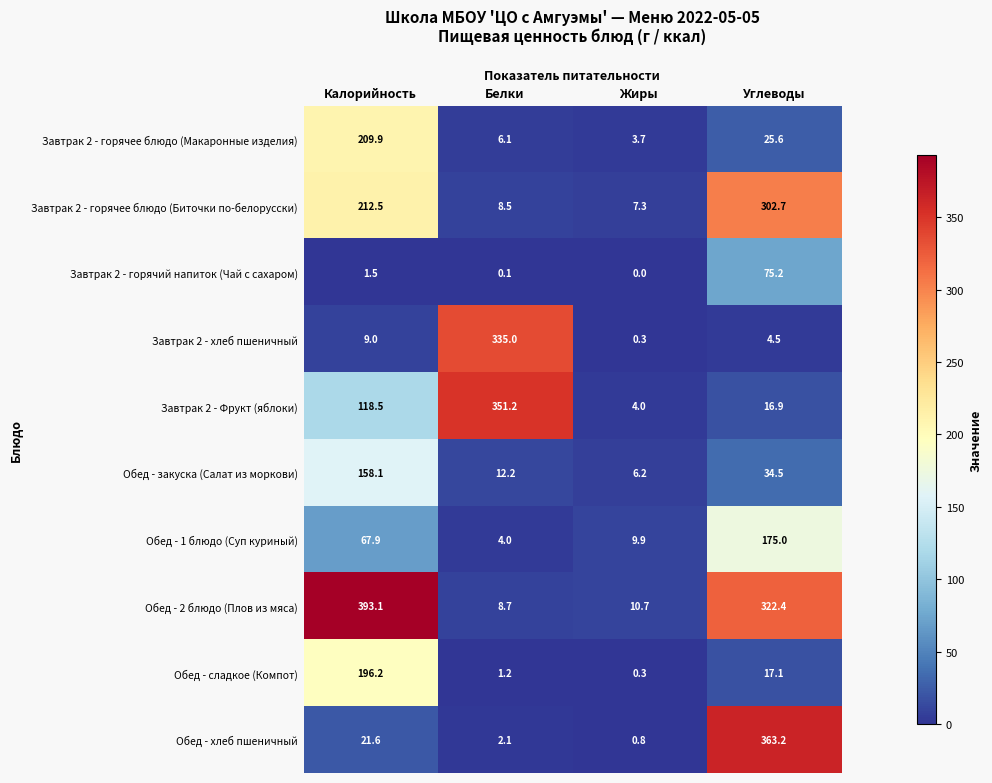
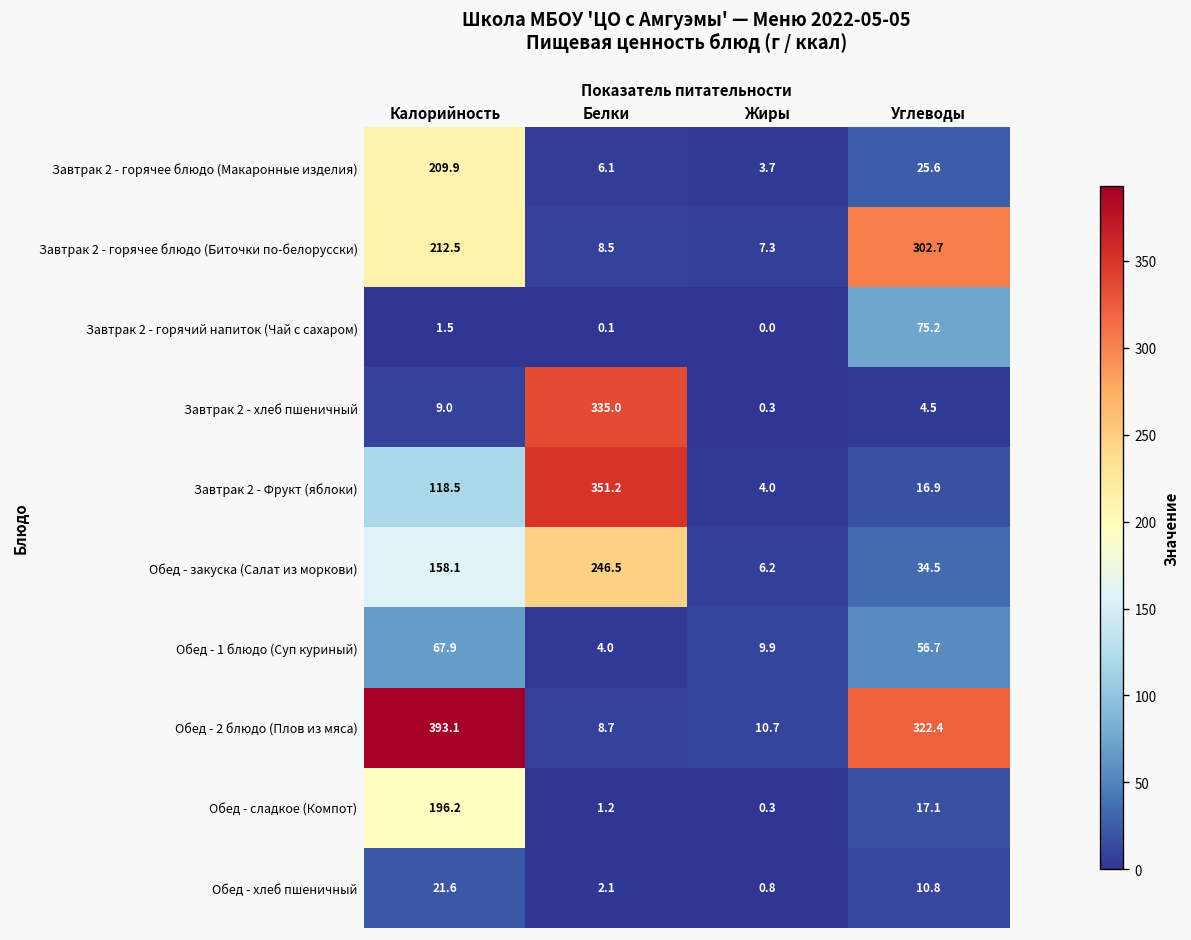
  {
    "Завтрак 2 - горячее блюдо (Макаронные изделия)": {
      "Калорийность": 209.9,
      "Белки": 6.1,
      "Жиры": 3.7,
      "Углеводы": 25.6
    },
    "Завтрак 2 - горячее блюдо (Биточки по-белорусски)": {
      "Калорийность": 212.5,
      "Белки": 8.5,
      "Жиры": 7.3,
      "Углеводы": 302.7
    },
    "Завтрак 2 - горячий напиток (Чай с сахаром)": {
      "Калорийность": 1.5,
      "Белки": 0.1,
      "Жиры": 0.0,
      "Углеводы": 75.2
    },
    "Завтрак 2 - хлеб пшеничный": {
      "Калорийность": 9.0,
      "Белки": 335.0,
      "Жиры": 0.3,
      "Углеводы": 4.5
    },
    "Завтрак 2 - Фрукт (яблоки)": {
      "Калорийность": 118.5,
      "Белки": 351.2,
      "Жиры": 4.0,
      "Углеводы": 16.9
    },
    "Обед - закуска (Салат из моркови)": {
      "Калорийность": 158.1,
-     "Белки": 12.2,
+     "Белки": 246.5,
      "Жиры": 6.2,
      "Углеводы": 34.5
    },
    "Обед - 1 блюдо (Суп куриный)": {
      "Калорийность": 67.9,
      "Белки": 4.0,
      "Жиры": 9.9,
-     "Углеводы": 175.0
+     "Углеводы": 56.7
    },
    "Обед - 2 блюдо (Плов из мяса)": {
      "Калорийность": 393.1,
      "Белки": 8.7,
      "Жиры": 10.7,
      "Углеводы": 322.4
    },
    "Обед - сладкое (Компот)": {
      "Калорийность": 196.2,
      "Белки": 1.2,
      "Жиры": 0.3,
      "Углеводы": 17.1
    },
    "Обед - хлеб пшеничный": {
      "Калорийность": 21.6,
      "Белки": 2.1,
      "Жиры": 0.8,
-     "Углеводы": 363.2
+     "Углеводы": 10.8
    }
  }
